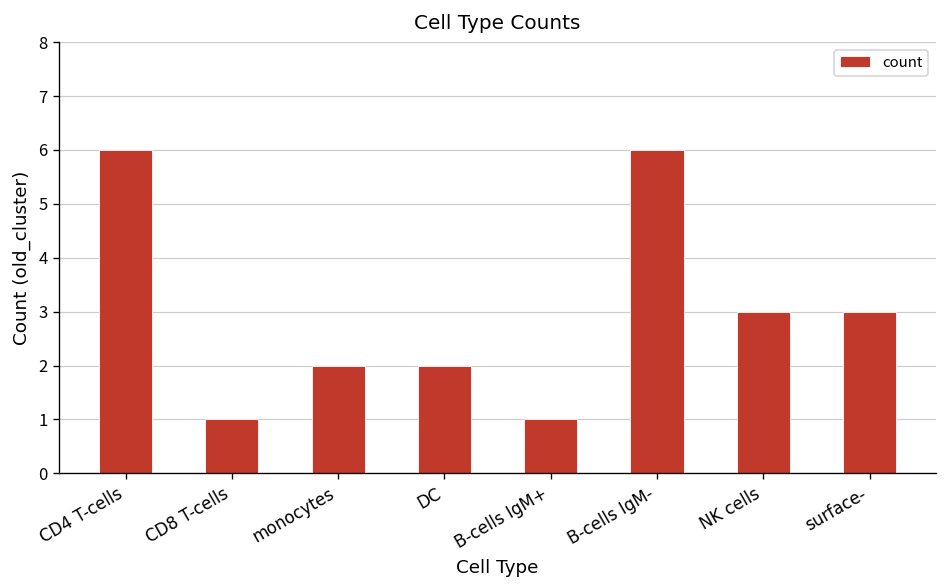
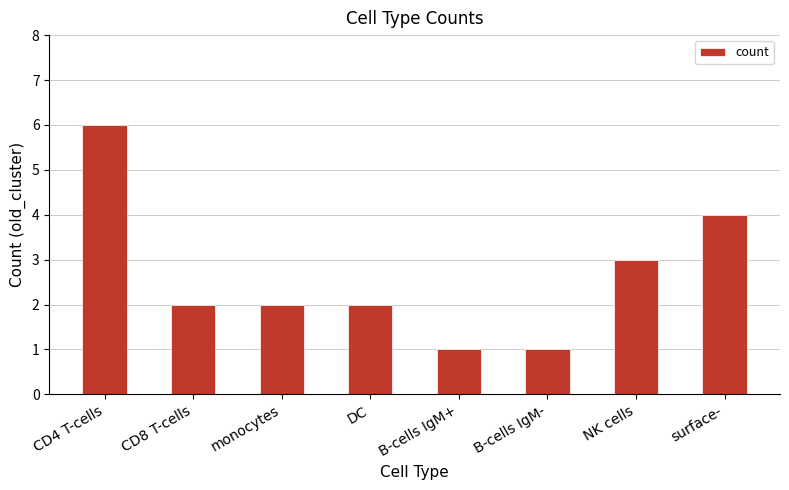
  {
    "CD4 T-cells": 6,
-   "CD8 T-cells": 1,
+   "CD8 T-cells": 2,
    "monocytes": 2,
    "DC": 2,
    "B-cells IgM+": 1,
-   "B-cells IgM-": 6,
+   "B-cells IgM-": 1,
    "NK cells": 3,
-   "surface-": 3
+   "surface-": 4
  }
